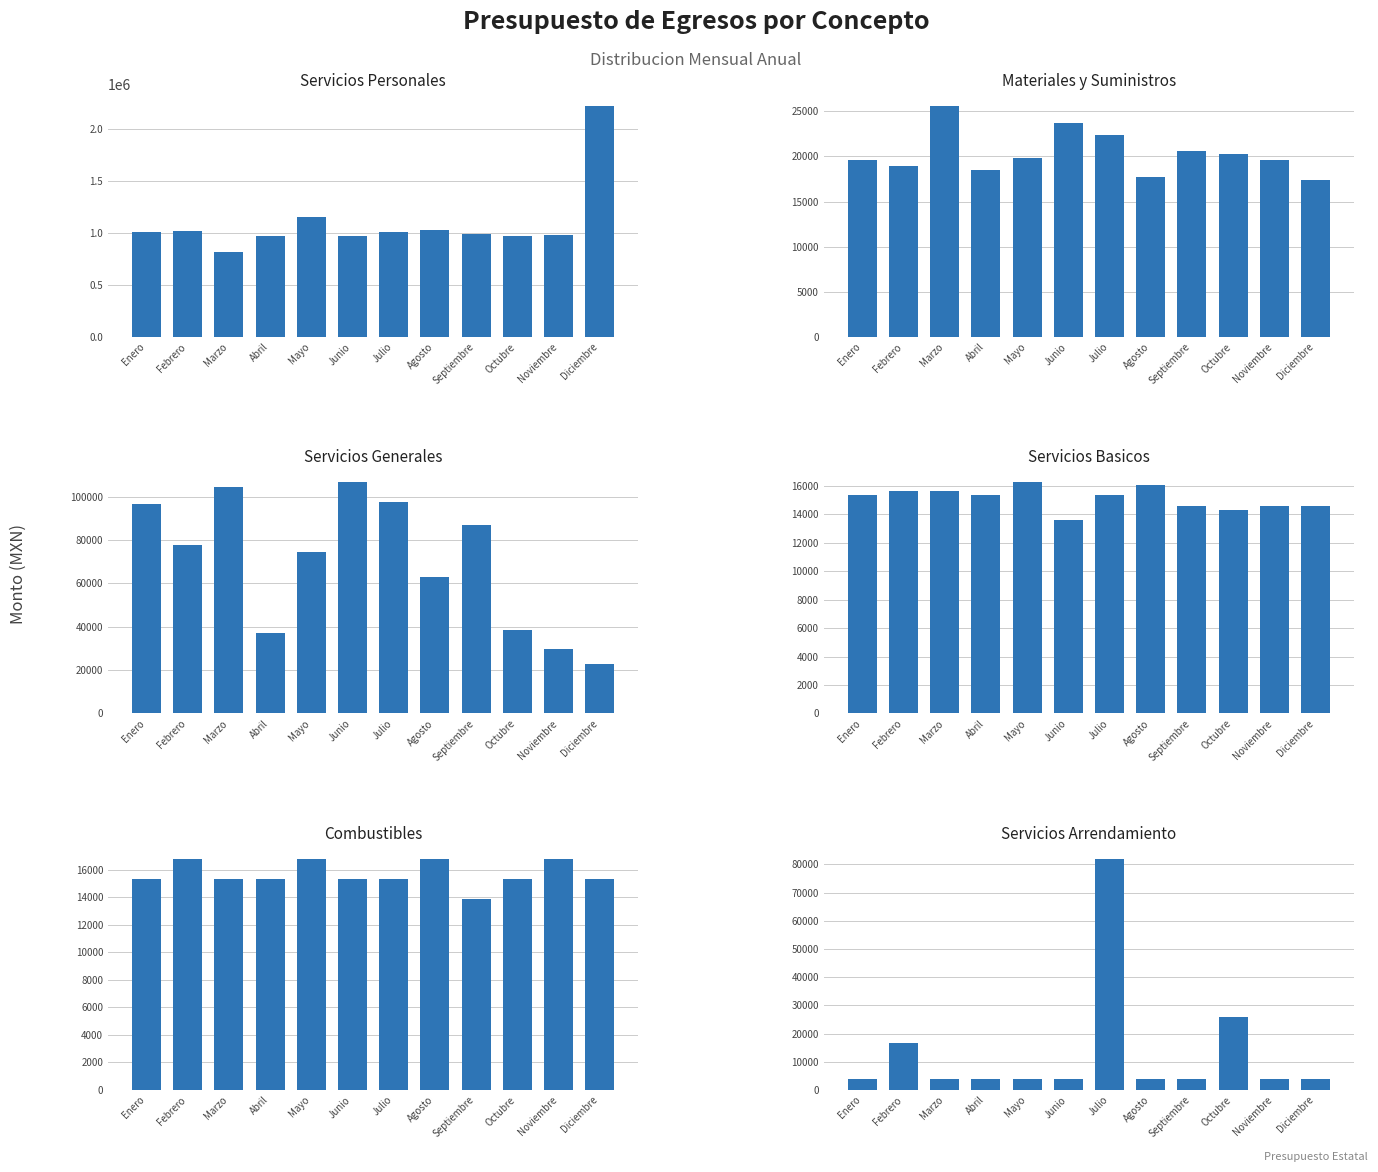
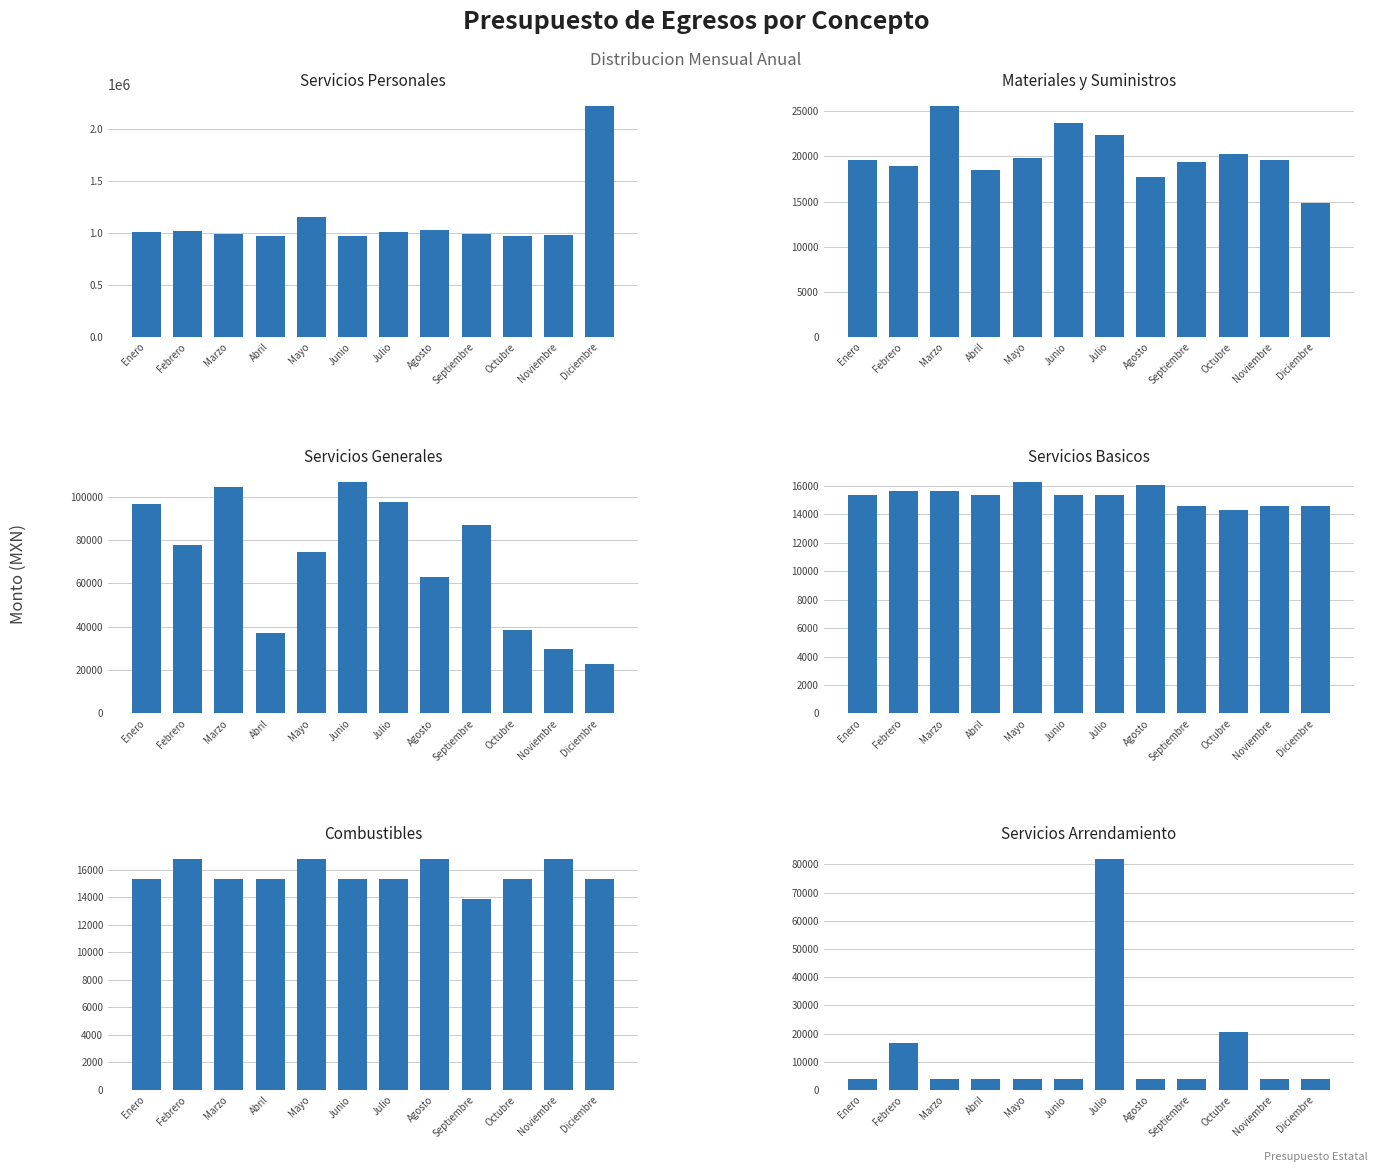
  {
    "Servicios Personales": {
      "Enero": 1010000,
      "Febrero": 1020000,
-     "Marzo": 820000,
+     "Marzo": 990000,
      "Abril": 970000,
      "Mayo": 1150000,
      "Junio": 970000,
      "Julio": 1010000,
      "Agosto": 1030000,
      "Septiembre": 990000,
      "Octubre": 970000,
      "Noviembre": 980000,
      "Diciembre": 2230000
    },
    "Materiales y Suministros": {
      "Enero": 20000,
      "Febrero": 19000,
      "Marzo": 26000,
      "Abril": 18000,
      "Mayo": 20000,
      "Junio": 24000,
      "Julio": 22000,
      "Agosto": 18000,
-     "Septiembre": 21000,
+     "Septiembre": 19000,
      "Octubre": 20000,
      "Noviembre": 20000,
-     "Diciembre": 17000
+     "Diciembre": 15000
    },
    "Servicios Generales": {
      "Enero": 96000,
      "Febrero": 78000,
      "Marzo": 105000,
      "Abril": 37000,
      "Mayo": 75000,
      "Junio": 107000,
      "Julio": 98000,
      "Agosto": 63000,
      "Septiembre": 87000,
      "Octubre": 38000,
      "Noviembre": 30000,
      "Diciembre": 23000
    },
    "Servicios Basicos": {
      "Enero": 15400,
      "Febrero": 15700,
      "Marzo": 15700,
      "Abril": 15400,
      "Mayo": 16300,
-     "Junio": 13600,
+     "Junio": 15400,
      "Julio": 15400,
      "Agosto": 16100,
      "Septiembre": 14600,
      "Octubre": 14300,
      "Noviembre": 14600,
      "Diciembre": 14600
    },
    "Combustibles": {
      "Enero": 15300,
      "Febrero": 16800,
      "Marzo": 15300,
      "Abril": 15300,
      "Mayo": 16800,
      "Junio": 15300,
      "Julio": 15300,
      "Agosto": 16800,
      "Septiembre": 13800,
      "Octubre": 15300,
      "Noviembre": 16800,
      "Diciembre": 15300
    },
    "Servicios Arrendamiento": {
      "Enero": 4000,
      "Febrero": 17000,
      "Marzo": 4000,
      "Abril": 4000,
      "Mayo": 4000,
      "Junio": 4000,
      "Julio": 82000,
      "Agosto": 4000,
      "Septiembre": 4000,
-     "Octubre": 26000,
+     "Octubre": 20000,
      "Noviembre": 4000,
      "Diciembre": 4000
    }
  }
